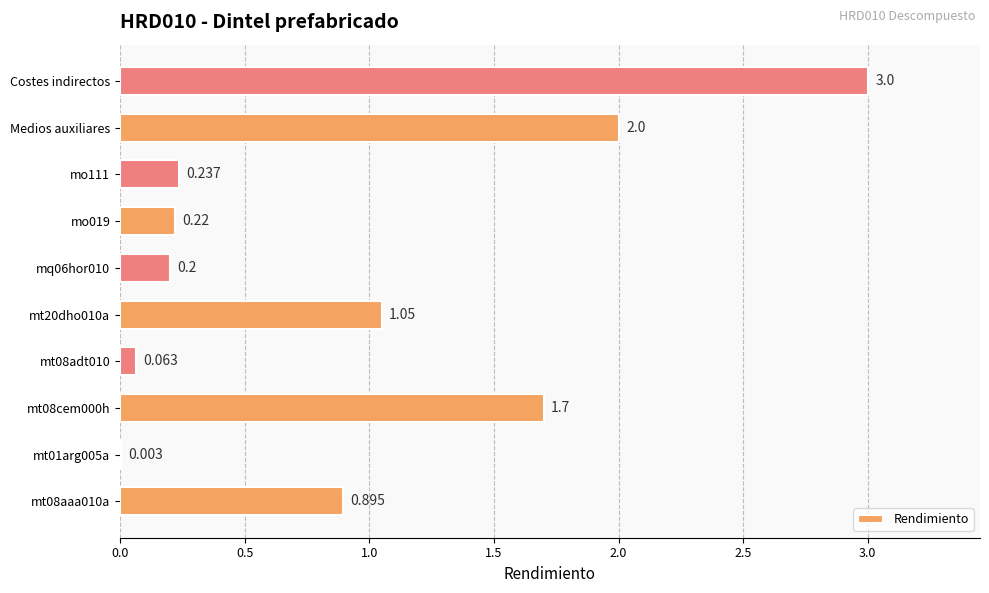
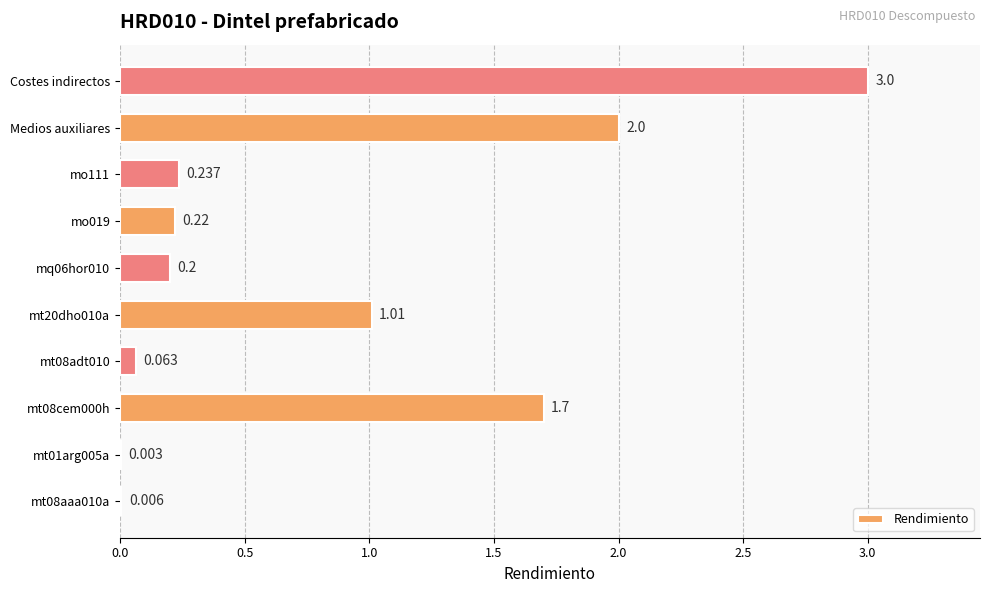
  {
    "Costes indirectos": 3.0,
    "Medios auxiliares": 2.0,
    "mo111": 0.237,
    "mo019": 0.22,
    "mq06hor010": 0.2,
-   "mt20dho010a": 1.05,
+   "mt20dho010a": 1.01,
    "mt08adt010": 0.063,
    "mt08cem000h": 1.7,
    "mt01arg005a": 0.003,
-   "mt08aaa010a": 0.895
+   "mt08aaa010a": 0.006
  }
